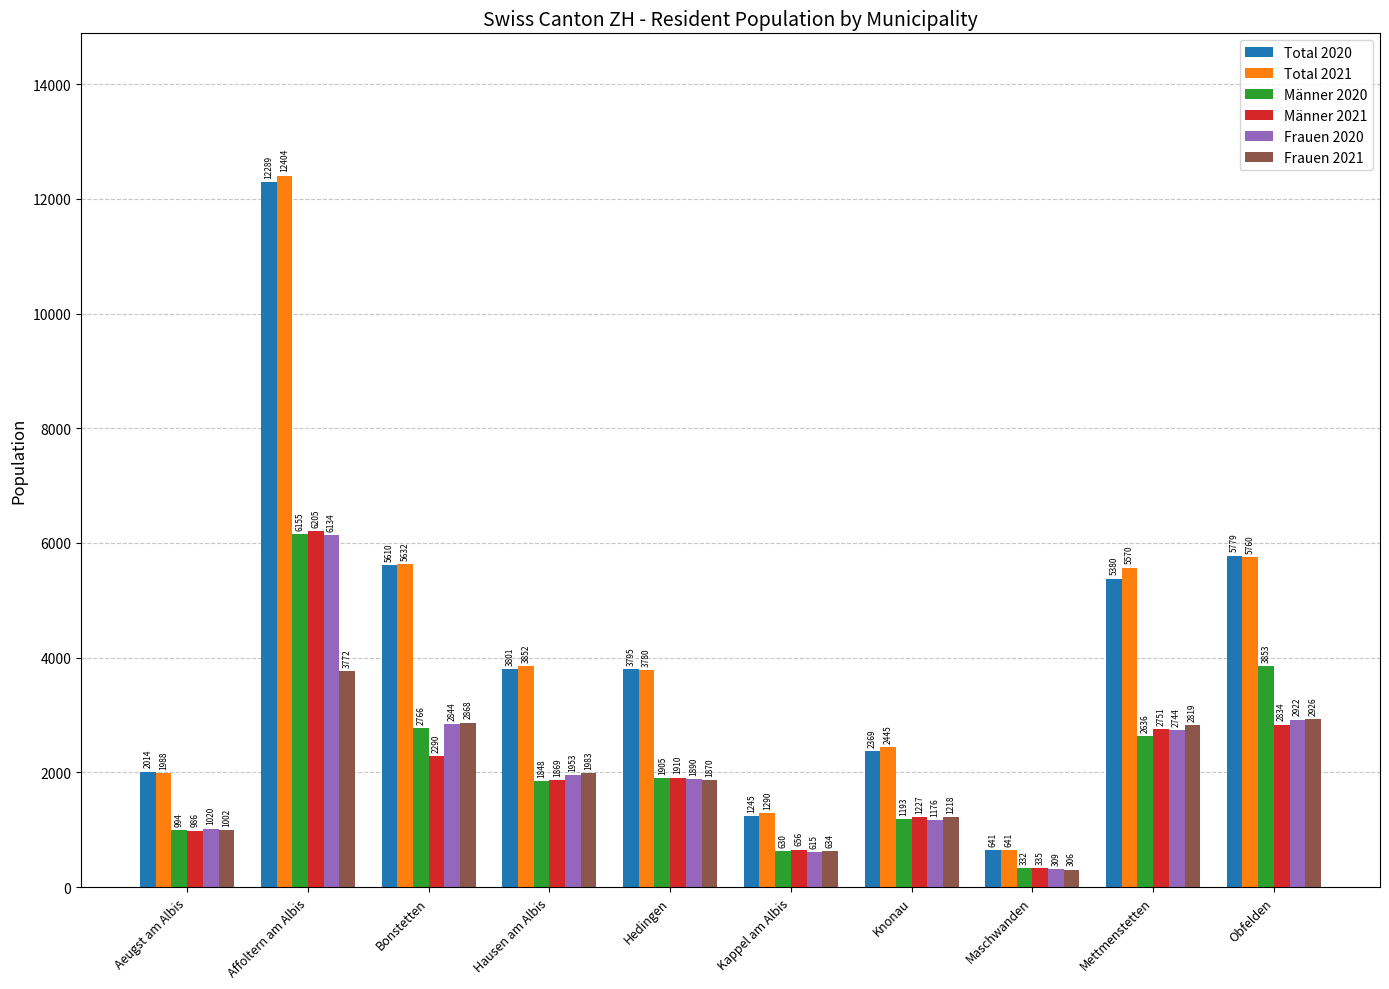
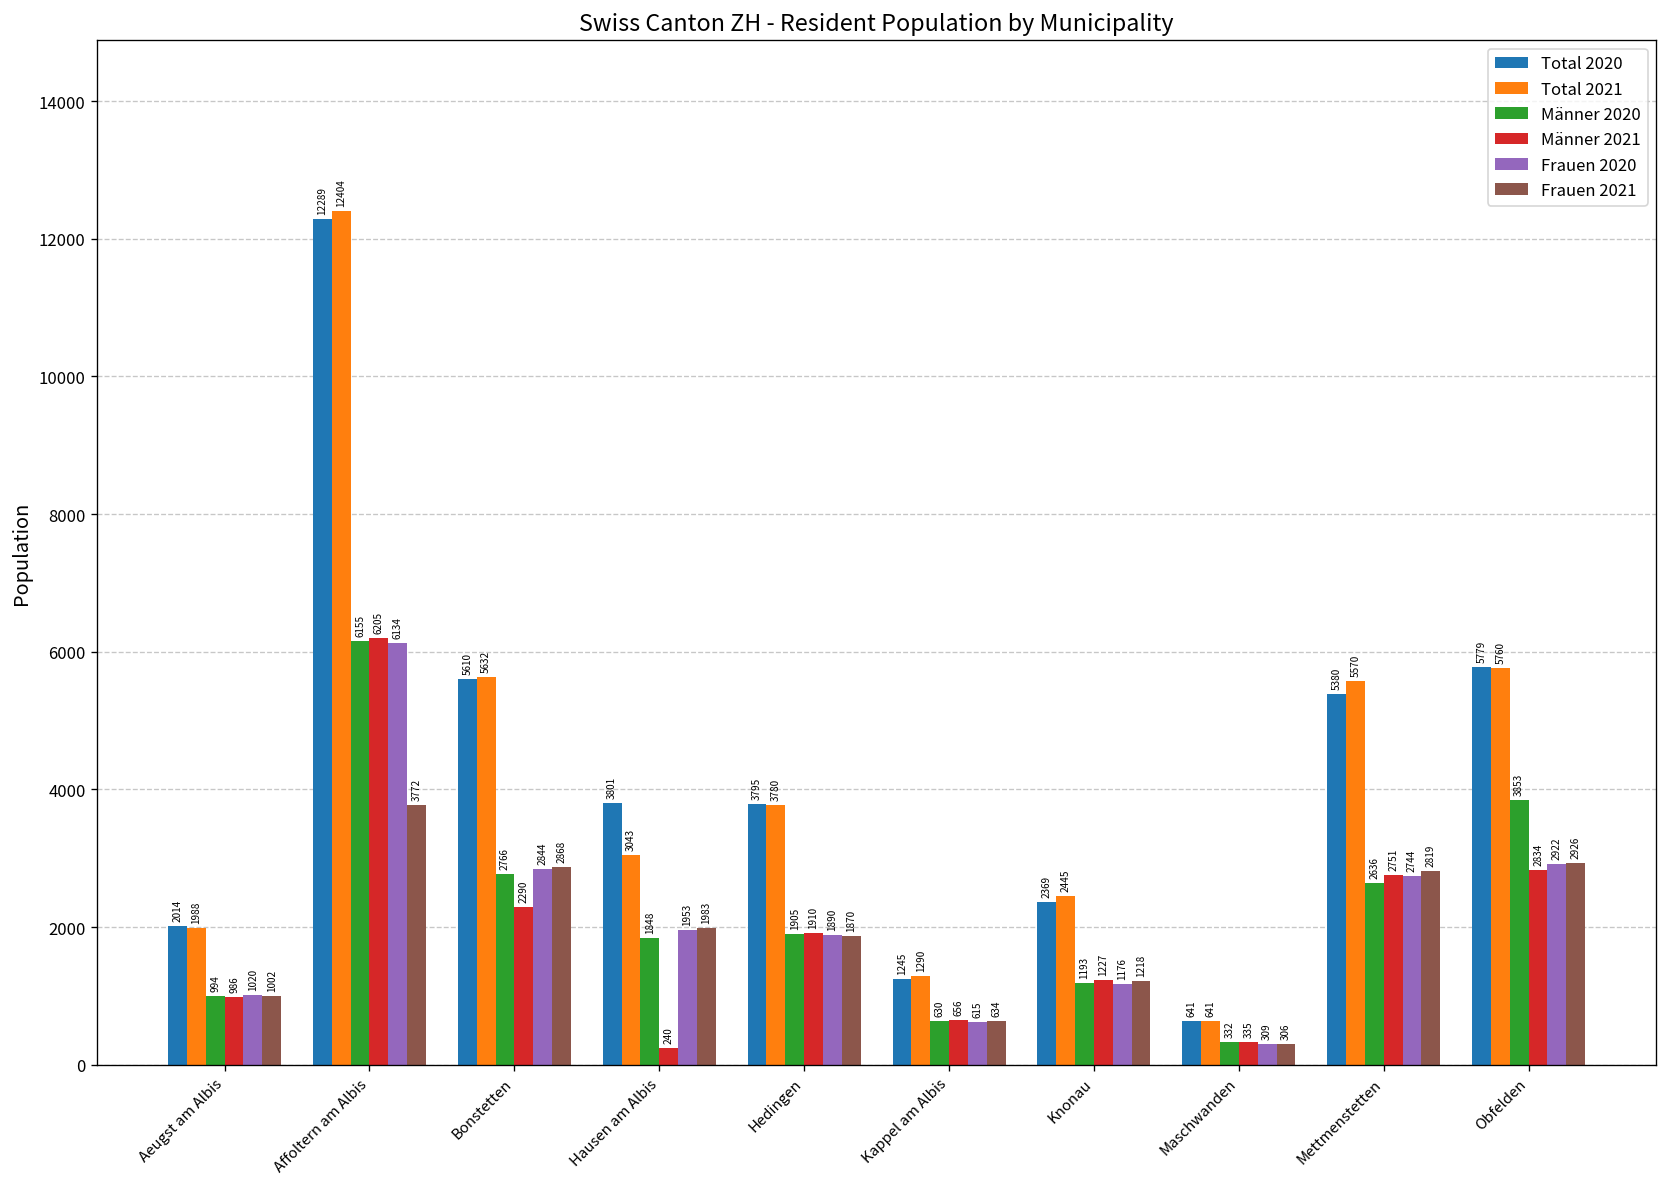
  {
    "Total 2020": {
      "Aeugst am Albis": 2014,
      "Affoltern am Albis": 12289,
      "Bonstetten": 5610,
      "Hausen am Albis": 3801,
      "Hedingen": 3795,
      "Kappel am Albis": 1245,
      "Knonau": 2369,
      "Maschwanden": 641,
      "Mettmenstetten": 5380,
      "Obfelden": 5779
    },
    "Total 2021": {
      "Aeugst am Albis": 1988,
      "Affoltern am Albis": 12404,
      "Bonstetten": 5632,
-     "Hausen am Albis": 3852,
+     "Hausen am Albis": 3043,
      "Hedingen": 3780,
      "Kappel am Albis": 1290,
      "Knonau": 2445,
      "Maschwanden": 641,
      "Mettmenstetten": 5570,
      "Obfelden": 5760
    },
    "Männer 2020": {
      "Aeugst am Albis": 994,
      "Affoltern am Albis": 6155,
      "Bonstetten": 2766,
      "Hausen am Albis": 1848,
      "Hedingen": 1905,
      "Kappel am Albis": 630,
      "Knonau": 1193,
      "Maschwanden": 332,
      "Mettmenstetten": 2636,
      "Obfelden": 3853
    },
    "Männer 2021": {
      "Aeugst am Albis": 986,
      "Affoltern am Albis": 6205,
      "Bonstetten": 2290,
-     "Hausen am Albis": 1869,
+     "Hausen am Albis": 240,
      "Hedingen": 1910,
      "Kappel am Albis": 656,
      "Knonau": 1227,
      "Maschwanden": 335,
      "Mettmenstetten": 2751,
      "Obfelden": 2834
    },
    "Frauen 2020": {
      "Aeugst am Albis": 1020,
      "Affoltern am Albis": 6134,
      "Bonstetten": 2844,
      "Hausen am Albis": 1953,
      "Hedingen": 1890,
      "Kappel am Albis": 615,
      "Knonau": 1176,
      "Maschwanden": 309,
      "Mettmenstetten": 2744,
      "Obfelden": 2922
    },
    "Frauen 2021": {
      "Aeugst am Albis": 1002,
      "Affoltern am Albis": 3772,
      "Bonstetten": 2868,
      "Hausen am Albis": 1983,
      "Hedingen": 1870,
      "Kappel am Albis": 634,
      "Knonau": 1218,
      "Maschwanden": 306,
      "Mettmenstetten": 2819,
      "Obfelden": 2926
    }
  }
